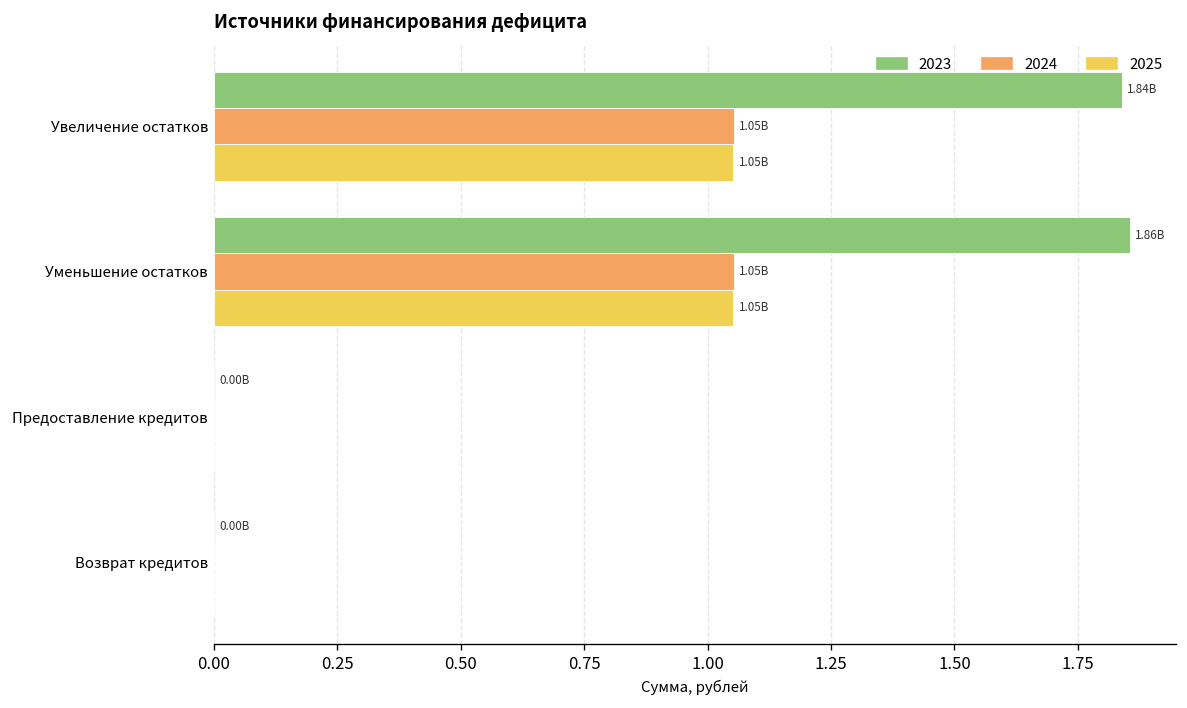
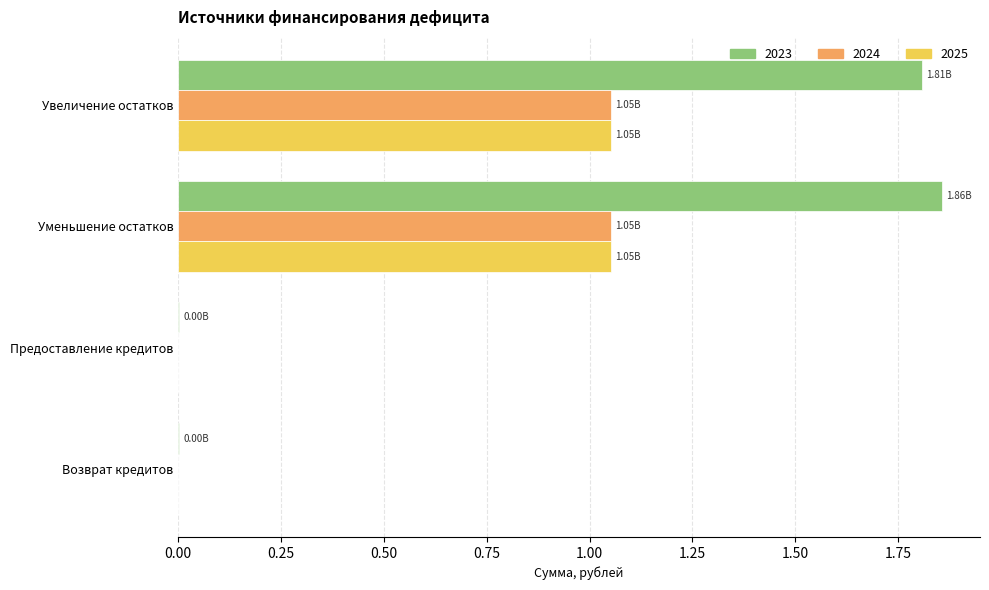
  {
    "2023": {
-     "Увеличение остатков": "1.84B",
+     "Увеличение остатков": "1.81B",
      "Уменьшение остатков": "1.86B",
      "Предоставление кредитов": "0.00B",
      "Возврат кредитов": "0.00B"
    }
  }
